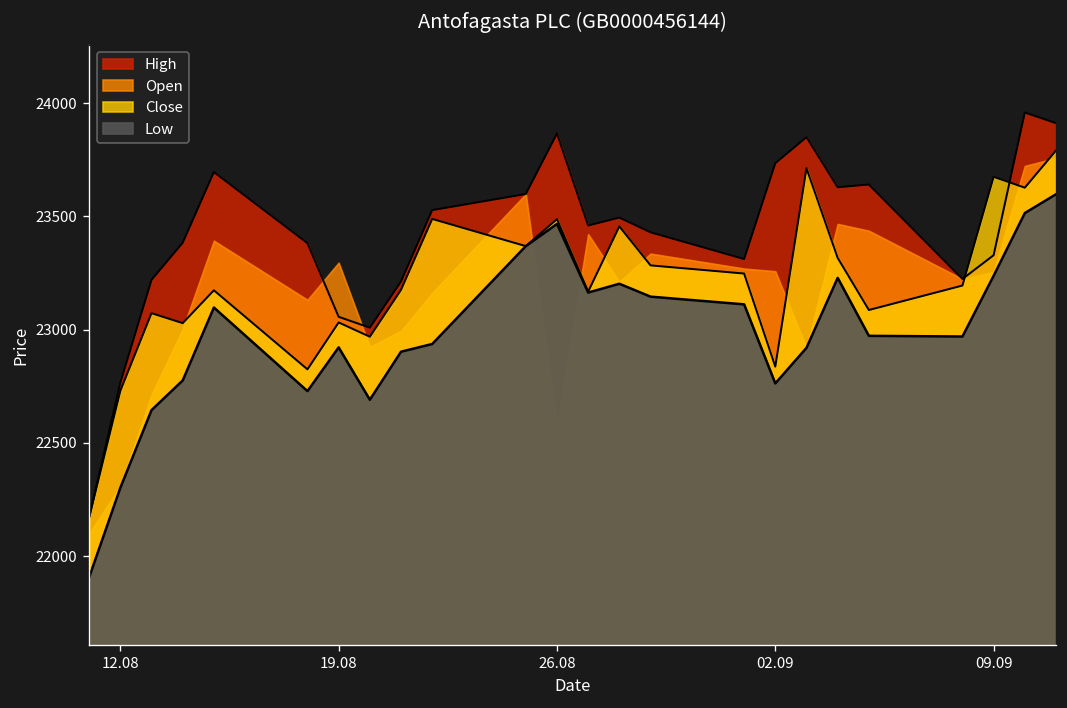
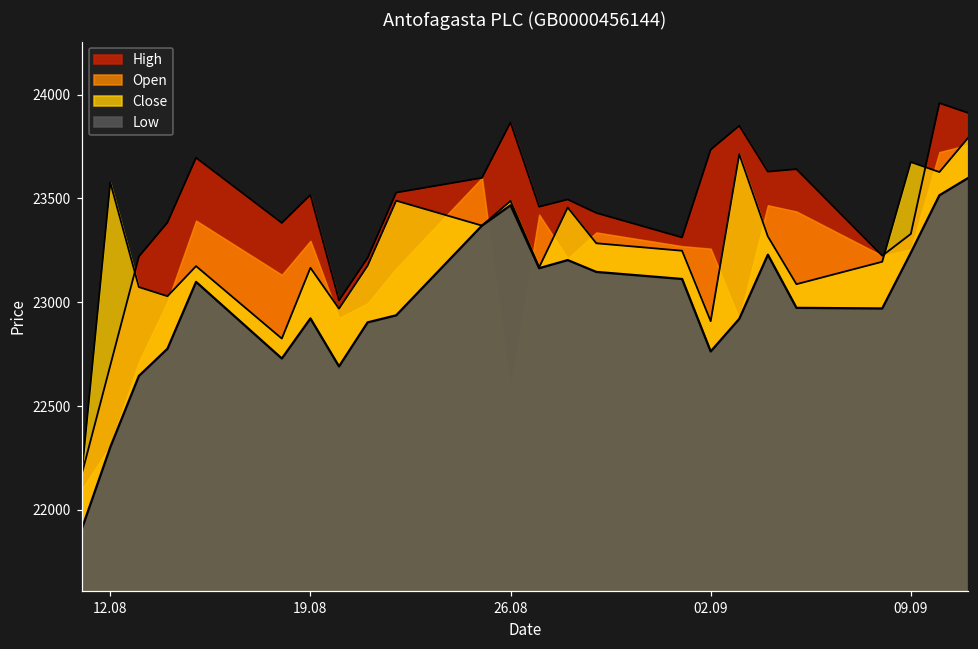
  {
    "High": {
-     "12.08": 22770,
-     "19.08": 23060,
+     "12.08": 22700,
+     "19.08": 23520,
      "26.08": 23870,
      "02.09": 23740,
      "09.09": 23330
    },
    "Close": {
-     "12.08": 22730,
-     "19.08": 23030,
+     "12.08": 23580,
+     "19.08": 23170,
      "26.08": 23490,
-     "02.09": 22840,
+     "02.09": 22910,
      "09.09": 23680
    },
    "Open": {
      "19.08": 23300,
      "26.08": 22580,
      "02.09": 23260,
      "09.09": 23260
    },
    "Low": {
      "19.08": 22920,
      "26.08": 23470,
      "02.09": 22760,
      "09.09": 23240
    }
  }
